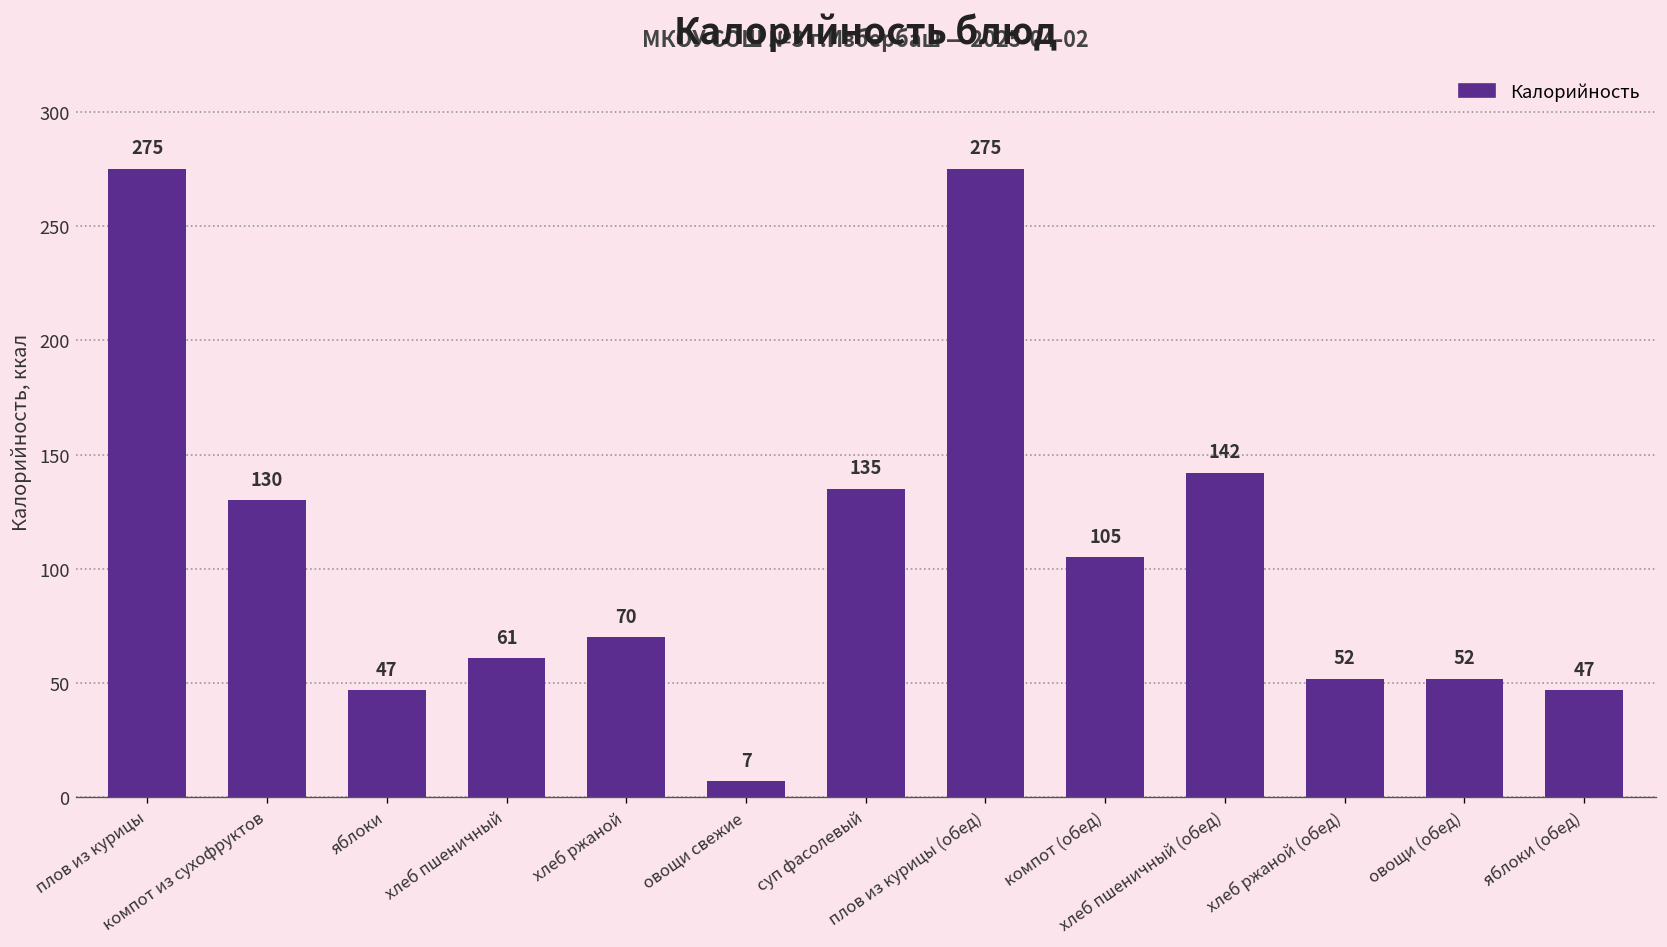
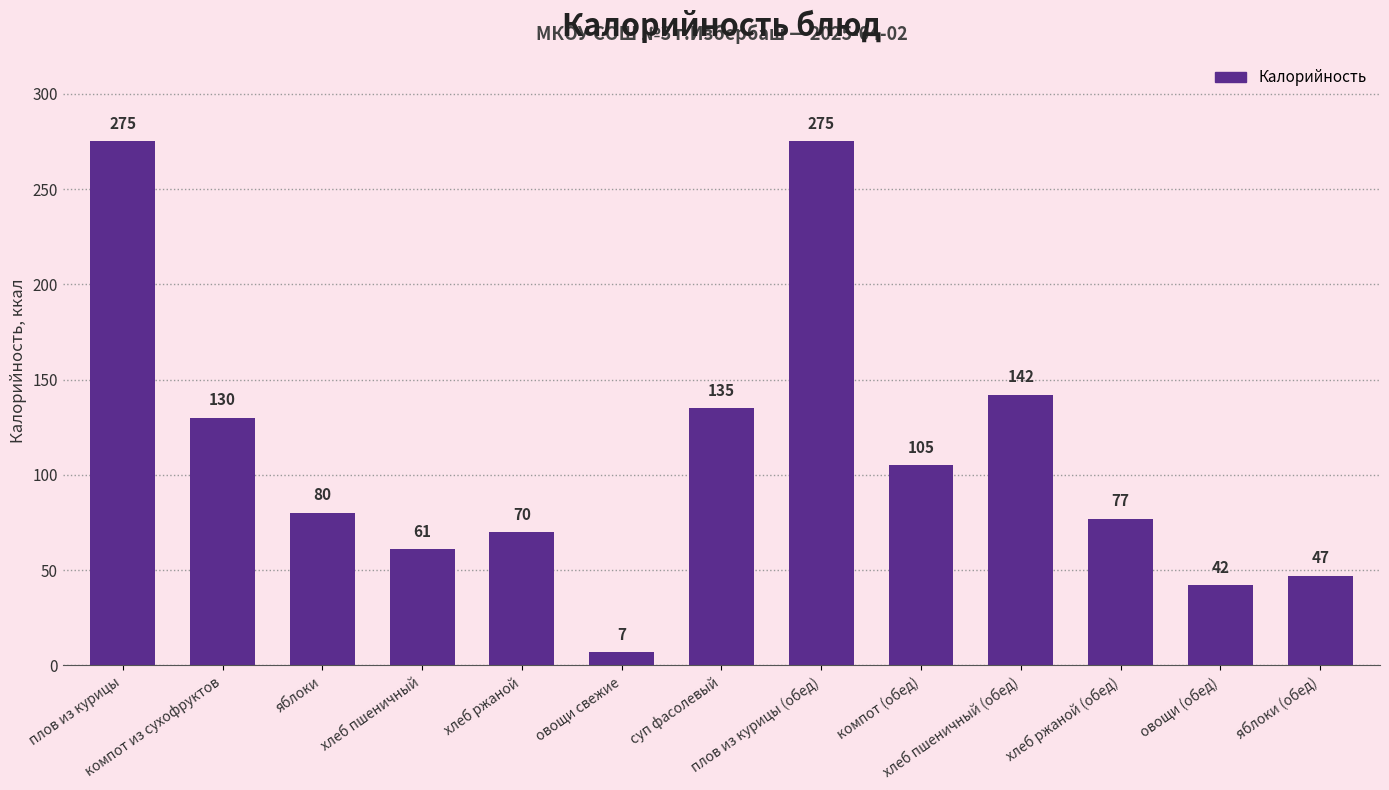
  {
    "плов из курицы": 275,
    "компот из сухофруктов": 130,
-   "яблоки": 47,
+   "яблоки": 80,
    "хлеб пшеничный": 61,
    "хлеб ржаной": 70,
    "овощи свежие": 7,
    "суп фасолевый": 135,
    "плов из курицы (обед)": 275,
    "компот (обед)": 105,
    "хлеб пшеничный (обед)": 142,
-   "хлеб ржаной (обед)": 52,
-   "овощи (обед)": 52,
+   "хлеб ржаной (обед)": 77,
+   "овощи (обед)": 42,
    "яблоки (обед)": 47
  }
